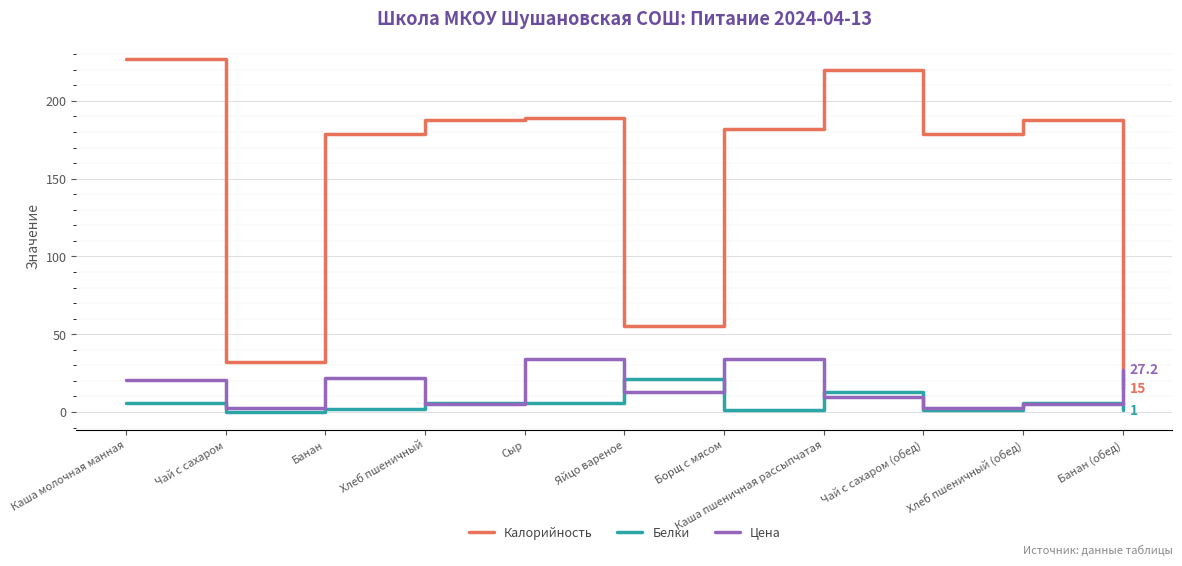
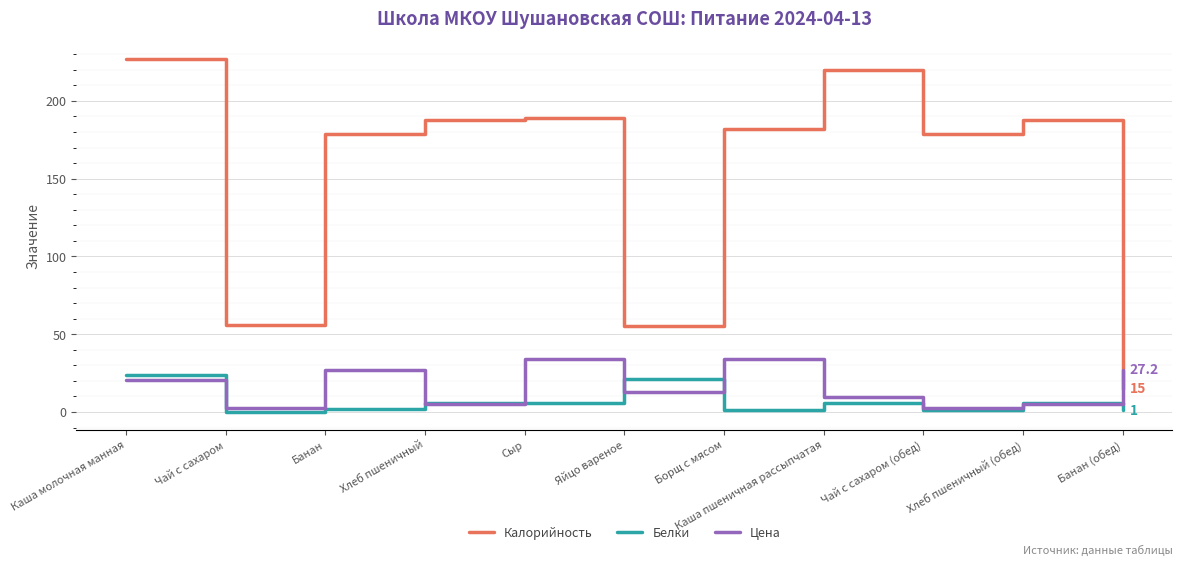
  {
    "Калорийность": {
      "Каша молочная манная": 227,
-     "Чай с сахаром": 32,
+     "Чай с сахаром": 56,
      "Банан": 179,
      "Хлеб пшеничный": 188,
      "Сыр": 189,
      "Яйцо вареное": 55,
      "Борщ с мясом": 182,
      "Каша пшеничная рассыпчатая": 220,
      "Чай с сахаром (обед)": 179,
      "Хлеб пшеничный (обед)": 188
    },
    "Белки": {
-     "Каша молочная манная": 6,
+     "Каша молочная манная": 24,
      "Чай с сахаром": 0,
      "Банан": 2,
      "Сыр": 6,
      "Яйцо вареное": 21,
      "Борщ с мясом": 1,
-     "Каша пшеничная рассыпчатая": 13
+     "Каша пшеничная рассыпчатая": 6
    },
    "Цена": {
      "Каша молочная манная": 21,
      "Чай с сахаром": 3,
-     "Банан": 22,
+     "Банан": 27,
      "Сыр": 34,
      "Яйцо вареное": 13,
      "Борщ с мясом": 34,
      "Каша пшеничная рассыпчатая": 10
    }
  }
